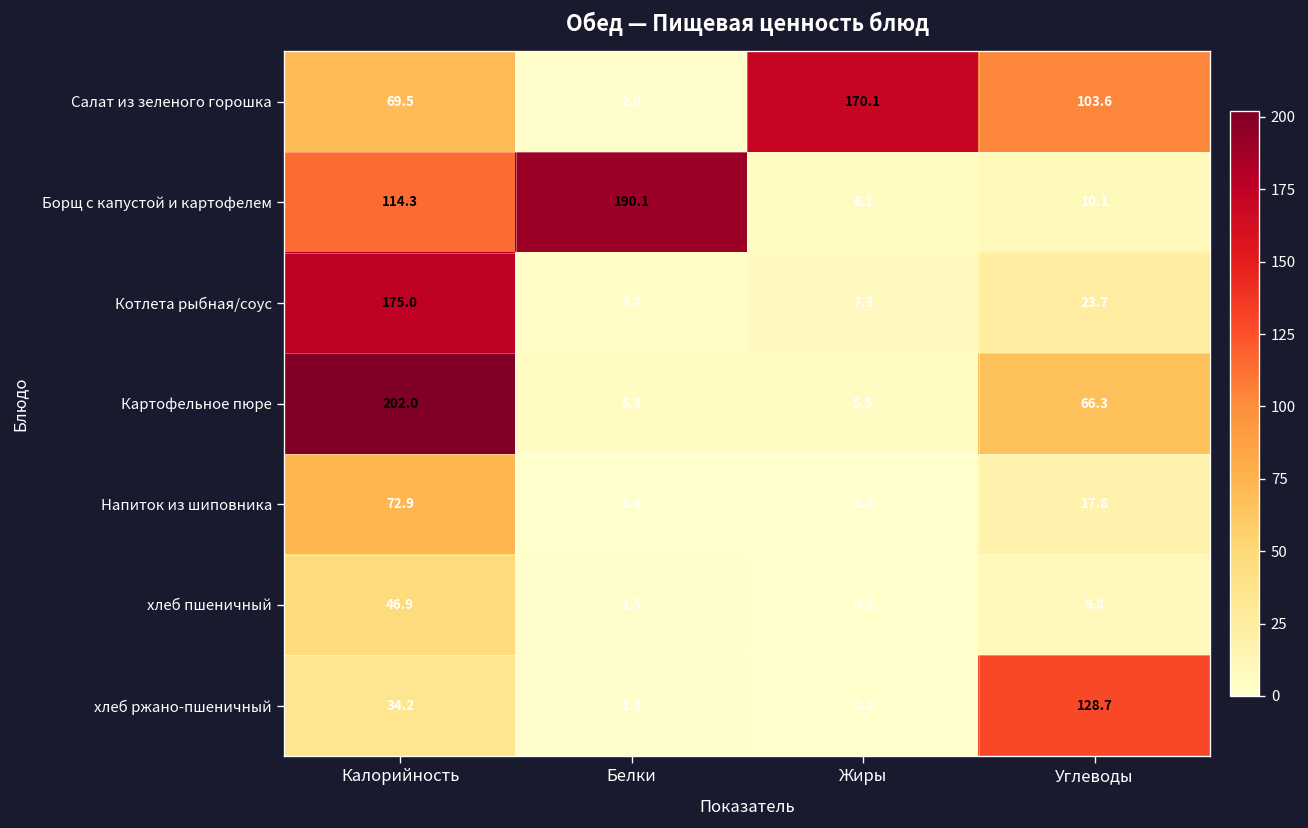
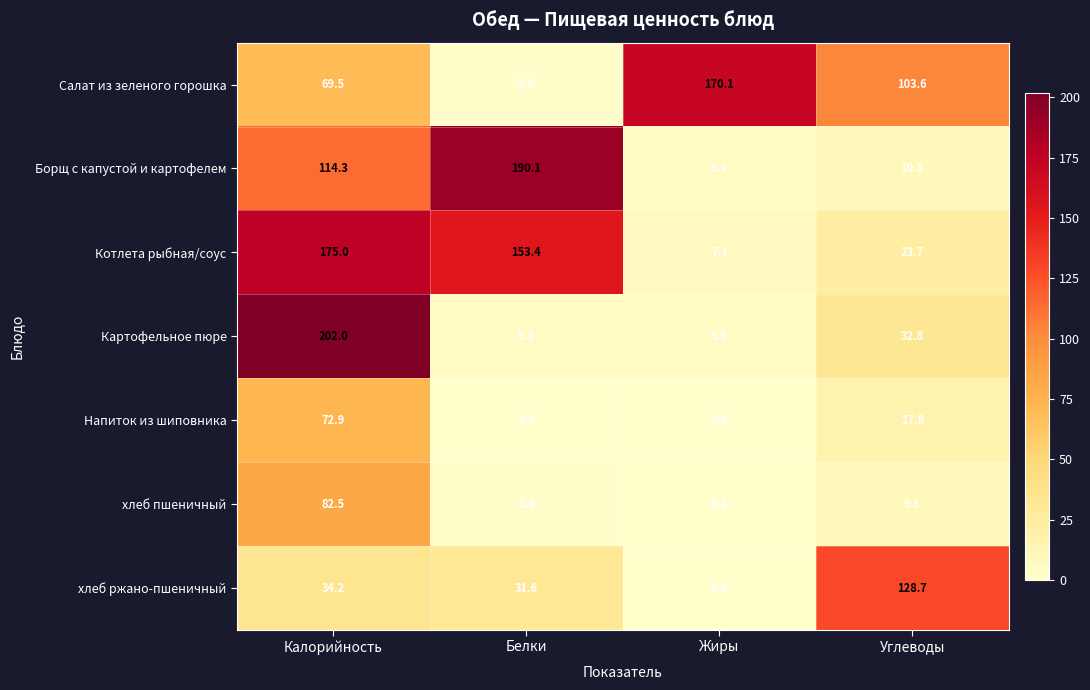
  {
    "Салат из зеленого горошка": {
      "Калорийность": 69.5,
      "Белки": 2.0,
      "Жиры": 170.1,
      "Углеводы": 103.6
    },
    "Борщ с капустой и картофелем": {
      "Калорийность": 114.3,
      "Белки": 190.1,
      "Жиры": 6.1,
      "Углеводы": 10.1
    },
    "Котлета рыбная/соус": {
      "Калорийность": 175.0,
-     "Белки": 3.7,
+     "Белки": 153.4,
      "Жиры": 7.3,
      "Углеводы": 23.7
    },
    "Картофельное пюре": {
      "Калорийность": 202.0,
      "Белки": 5.3,
      "Жиры": 5.5,
-     "Углеводы": 66.3
+     "Углеводы": 32.8
    },
    "Напиток из шиповника": {
      "Калорийность": 72.9,
      "Белки": 0.4,
      "Жиры": 0.0,
      "Углеводы": 17.8
    },
    "хлеб пшеничный": {
-     "Калорийность": 46.9,
+     "Калорийность": 82.5,
      "Белки": 1.5,
      "Жиры": 0.2,
      "Углеводы": 9.8
    },
    "хлеб ржано-пшеничный": {
      "Калорийность": 34.2,
-     "Белки": 1.3,
+     "Белки": 31.6,
      "Жиры": 0.2,
      "Углеводы": 128.7
    }
  }
